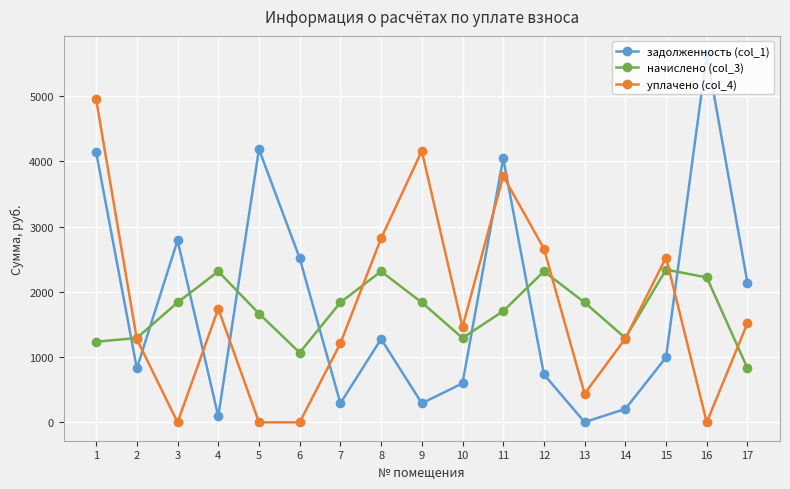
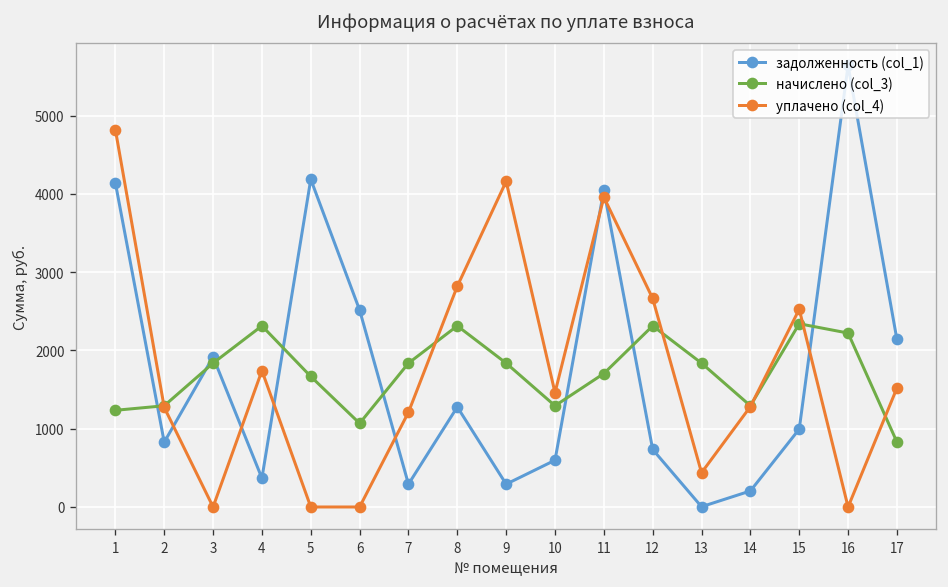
  {
    "задолженность (col_1)": {
      "1": 4100,
      "2": 800,
-     "3": 2800,
-     "4": 100,
+     "3": 1900,
+     "4": 400,
      "5": 4200,
      "6": 2500,
      "7": 300,
      "8": 1300,
      "9": 300,
      "10": 600,
      "11": 4000,
      "12": 700,
      "13": 0,
      "14": 200,
      "15": 1000,
      "17": 2100
    },
    "начислено (col_3)": {
      "1": 1200,
      "3": 1800,
      "4": 2300,
      "5": 1700,
      "6": 1100,
      "7": 1800,
      "8": 2300,
      "9": 1800,
      "10": 1300,
      "11": 1700,
      "12": 2300,
      "13": 1800,
      "15": 2300,
      "16": 2200,
      "17": 800
    },
    "уплачено (col_4)": {
-     "1": 4900,
+     "1": 4800,
      "3": 0,
      "4": 1700,
      "5": 0,
      "6": 0,
      "7": 1200,
      "8": 2800,
      "9": 4200,
      "10": 1500,
-     "11": 3800,
+     "11": 4000,
      "12": 2700,
      "13": 400,
      "15": 2500,
      "16": 0,
      "17": 1500
    }
  }
